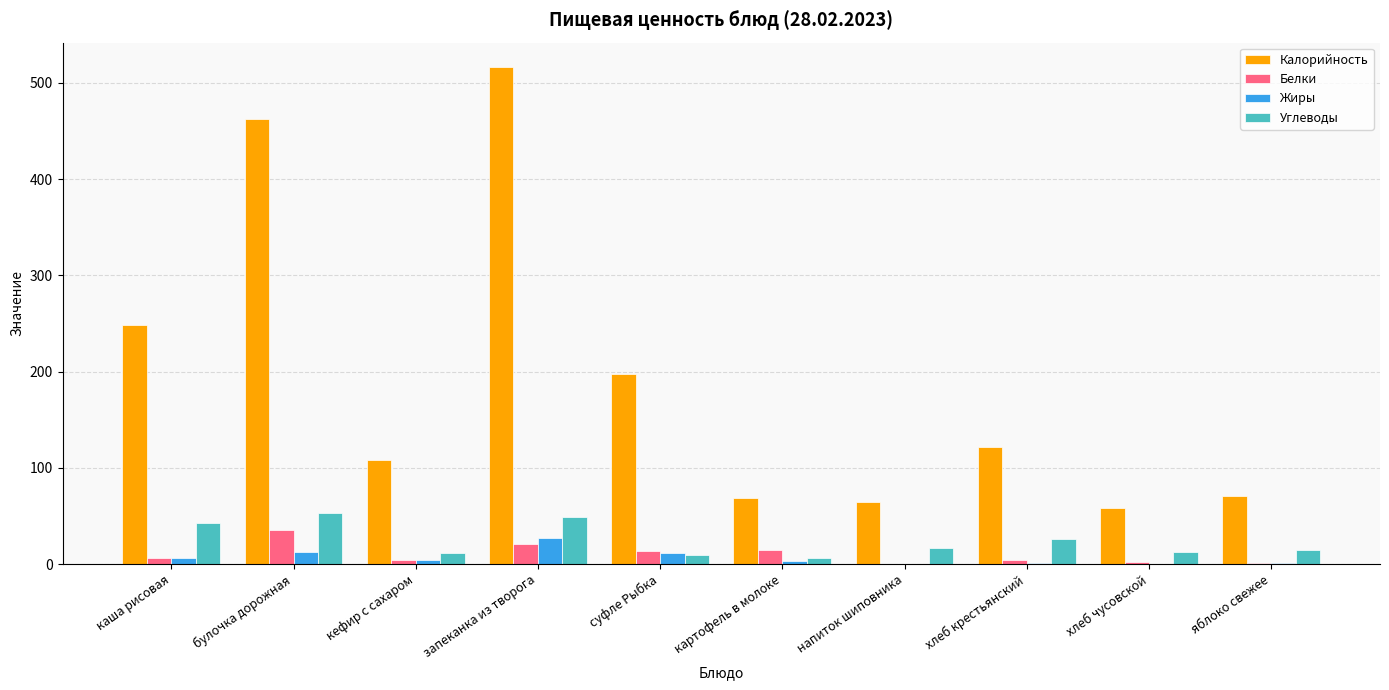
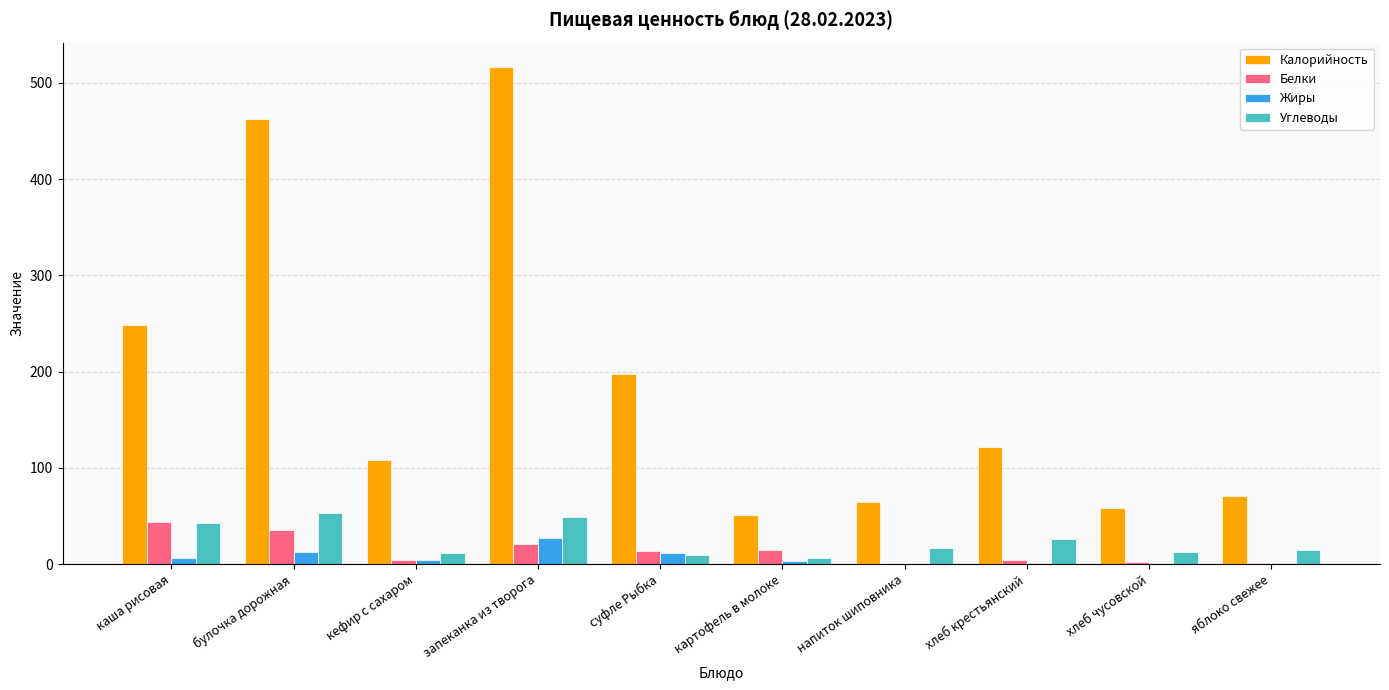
  {
    "Калорийность": {
      "каша рисовая": 250,
      "булочка дорожная": 460,
      "кефир с сахаром": 110,
      "запеканка из творога": 520,
      "суфле Рыбка": 200,
-     "картофель в молоке": 70,
+     "картофель в молоке": 50,
      "напиток шиповника": 70,
      "хлеб крестьянский": 120,
      "хлеб чусовской": 60,
      "яблоко свежее": 70
    },
    "Белки": {
-     "каша рисовая": 10,
+     "каша рисовая": 40,
      "булочка дорожная": 30,
      "кефир с сахаром": 0,
      "запеканка из творога": 20,
      "суфле Рыбка": 10,
      "картофель в молоке": 10,
      "хлеб крестьянский": 0
    }
  }
